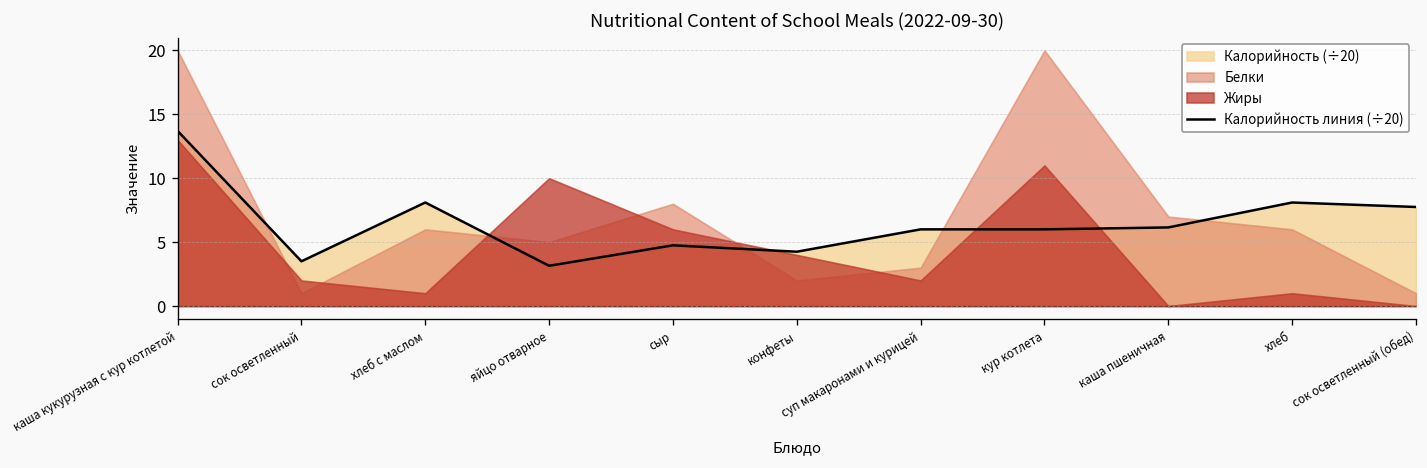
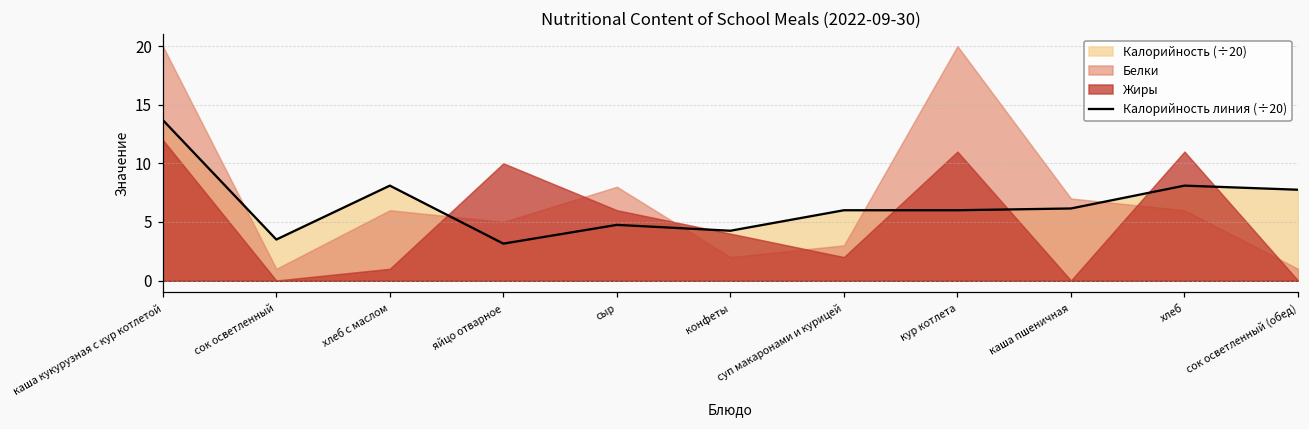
  {
    "Калорийность (÷20)": {
      "каша кукурузная с кур котлетой": 13.7,
      "сок осветленный": 3.5,
      "хлеб с маслом": 8,
      "яйцо отварное": 3,
      "сыр": 4.8,
      "конфеты": 4.3,
      "суп макаронами и курицей": 6,
      "кур котлета": 6,
      "каша пшеничная": 6,
      "хлеб": 8,
      "сок осветленный (обед)": 7.8
    },
    "Белки": {
      "каша кукурузная с кур котлетой": 20,
      "сок осветленный": 1,
      "хлеб с маслом": 6,
      "яйцо отварное": 5,
      "сыр": 8,
      "конфеты": 2,
      "суп макаронами и курицей": 3,
      "кур котлета": 20,
      "каша пшеничная": 7,
      "хлеб": 6,
      "сок осветленный (обед)": 1
    },
    "Жиры": {
-     "каша кукурузная с кур котлетой": 13,
-     "сок осветленный": 2,
+     "каша кукурузная с кур котлетой": 12,
+     "сок осветленный": 0,
      "хлеб с маслом": 1,
      "яйцо отварное": 10,
      "сыр": 6,
      "конфеты": 4,
      "суп макаронами и курицей": 2,
      "кур котлета": 11,
      "каша пшеничная": 0,
-     "хлеб": 1,
+     "хлеб": 11,
      "сок осветленный (обед)": 0
    }
  }
